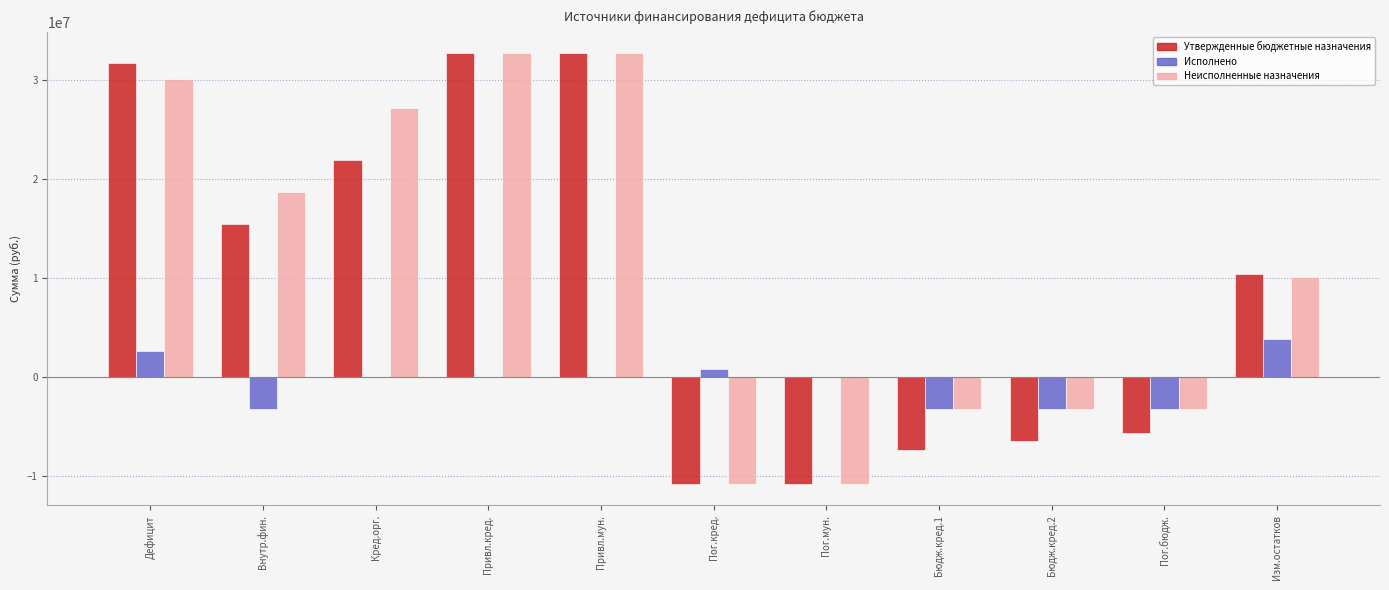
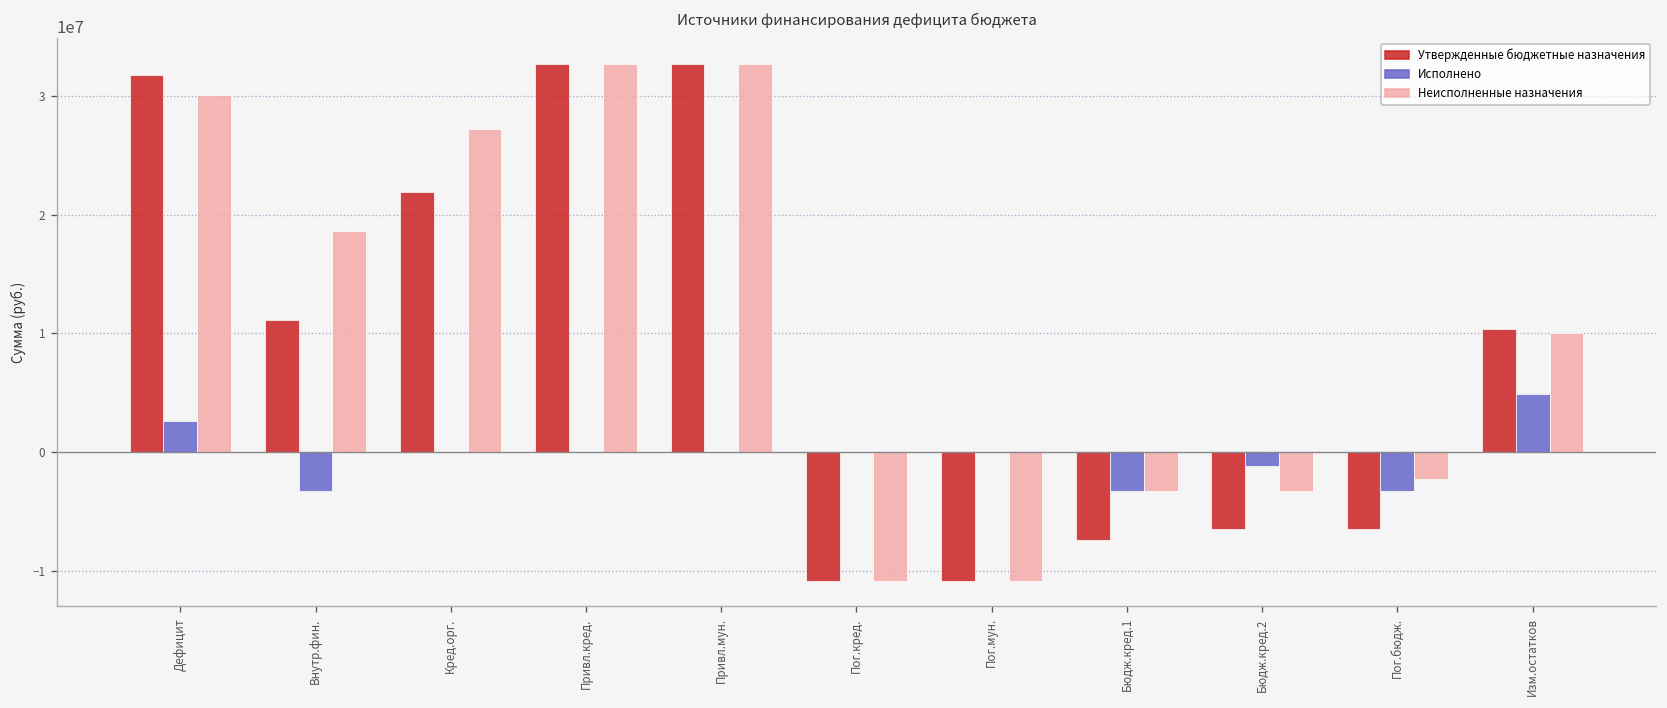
  {
    "Утвержденные бюджетные назначения": {
      "Дефицит": 32000000,
-     "Внутр.фин.": 15000000,
+     "Внутр.фин.": 11000000,
      "Кред.орг.": 22000000,
      "Привл.кред.": 33000000,
      "Привл.мун.": 33000000,
      "Пог.кред.": -11000000,
      "Пог.мун.": -11000000,
      "Бюдж.кред.1": -7000000,
      "Бюдж.кред.2": -6000000,
-     "Пог.бюдж.": -5600000,
+     "Пог.бюдж.": -6500000,
      "Изм.остатков": 10000000
    },
    "Исполнено": {
      "Дефицит": 3000000,
      "Внутр.фин.": -3000000,
      "Кред.орг.": 0,
      "Привл.кред.": 0,
      "Привл.мун.": 0,
-     "Пог.кред.": 1000000,
+     "Пог.кред.": 0,
      "Пог.мун.": 0,
      "Бюдж.кред.1": -3000000,
-     "Бюдж.кред.2": -3000000,
+     "Бюдж.кред.2": -1000000,
      "Пог.бюдж.": -3000000,
-     "Изм.остатков": 4000000
+     "Изм.остатков": 5000000
    },
    "Неисполненные назначения": {
      "Дефицит": 30000000,
      "Внутр.фин.": 19000000,
      "Кред.орг.": 27000000,
      "Привл.кред.": 33000000,
      "Привл.мун.": 33000000,
      "Пог.кред.": -11000000,
      "Пог.мун.": -11000000,
      "Бюдж.кред.1": -3000000,
      "Бюдж.кред.2": -3000000,
-     "Пог.бюдж.": -3000000,
+     "Пог.бюдж.": -2000000,
      "Изм.остатков": 10000000
    }
  }
